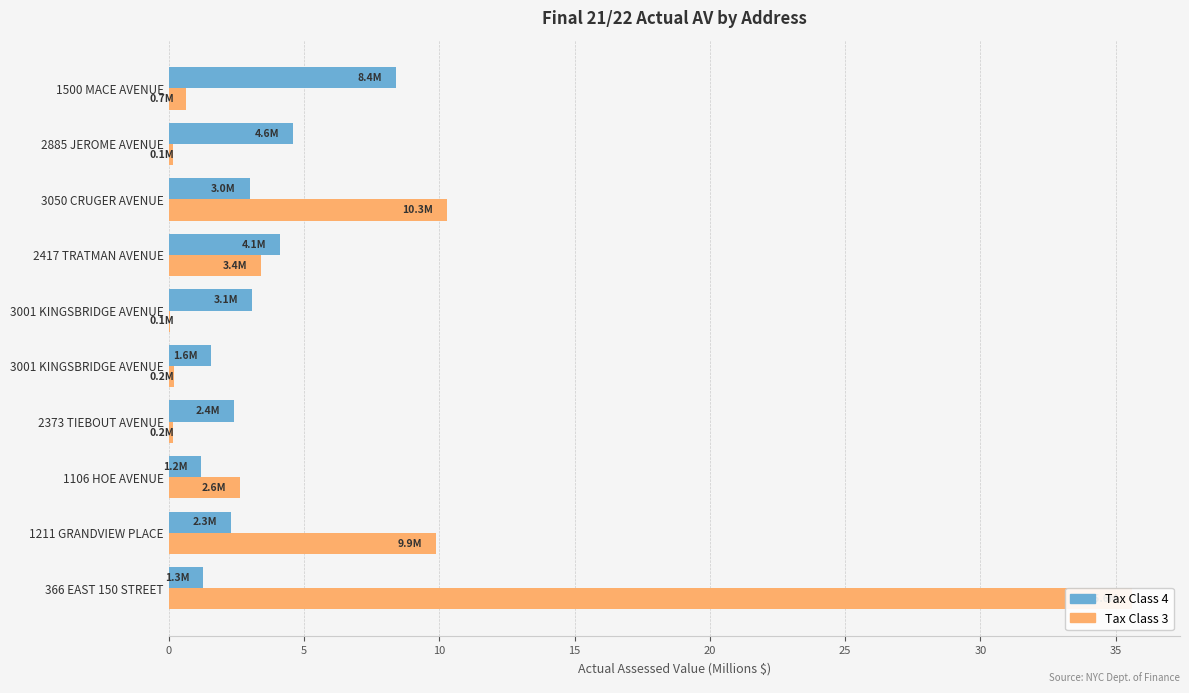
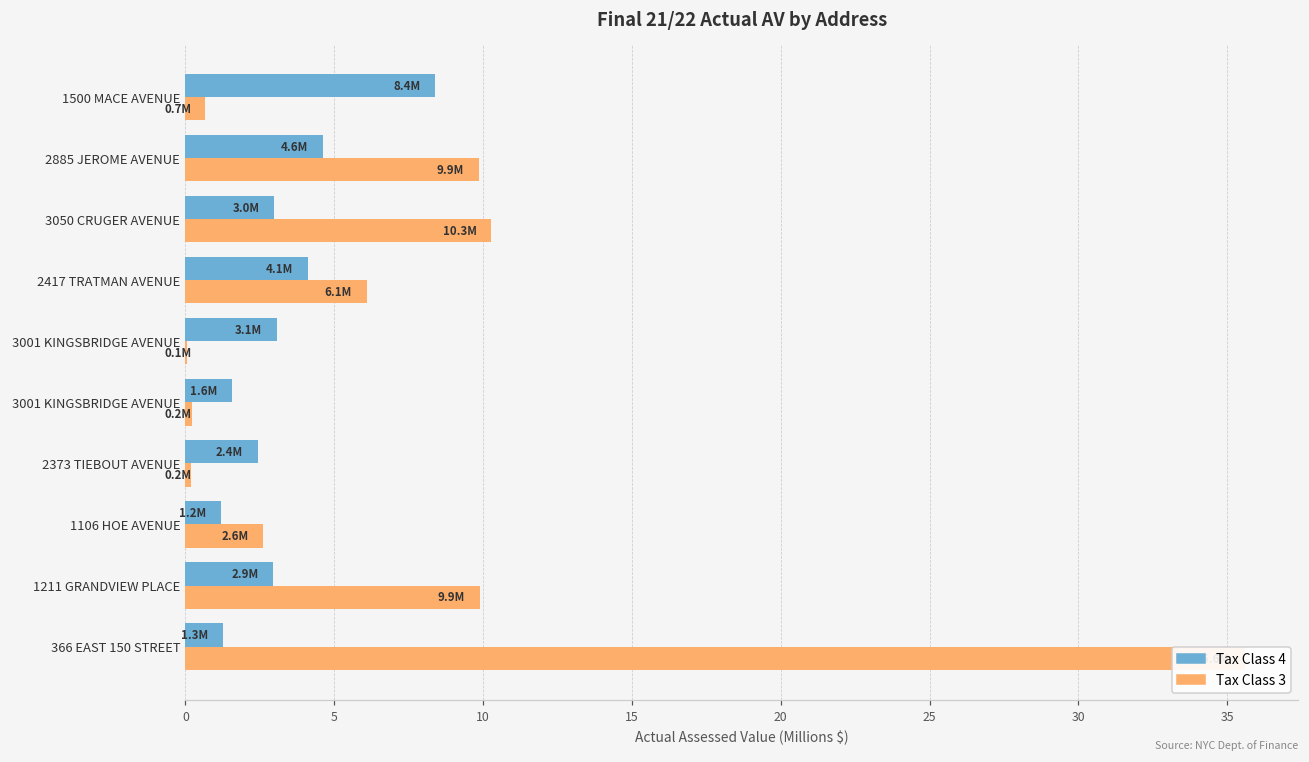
  {
    "Tax Class 4": {
      "1500 MACE AVENUE": "8.4M",
      "2885 JEROME AVENUE": "4.6M",
      "3050 CRUGER AVENUE": "3.0M",
      "2417 TRATMAN AVENUE": "4.1M",
      "2373 TIEBOUT AVENUE": "2.4M",
      "1106 HOE AVENUE": "1.2M",
-     "1211 GRANDVIEW PLACE": "2.3M",
+     "1211 GRANDVIEW PLACE": "2.9M",
      "366 EAST 150 STREET": "1.3M"
    },
    "Tax Class 3": {
      "1500 MACE AVENUE": "0.7M",
-     "2885 JEROME AVENUE": "0.1M",
+     "2885 JEROME AVENUE": "9.9M",
      "3050 CRUGER AVENUE": "10.3M",
-     "2417 TRATMAN AVENUE": "3.4M",
+     "2417 TRATMAN AVENUE": "6.1M",
      "2373 TIEBOUT AVENUE": "0.2M",
      "1106 HOE AVENUE": "2.6M",
      "1211 GRANDVIEW PLACE": "9.9M"
    }
  }
